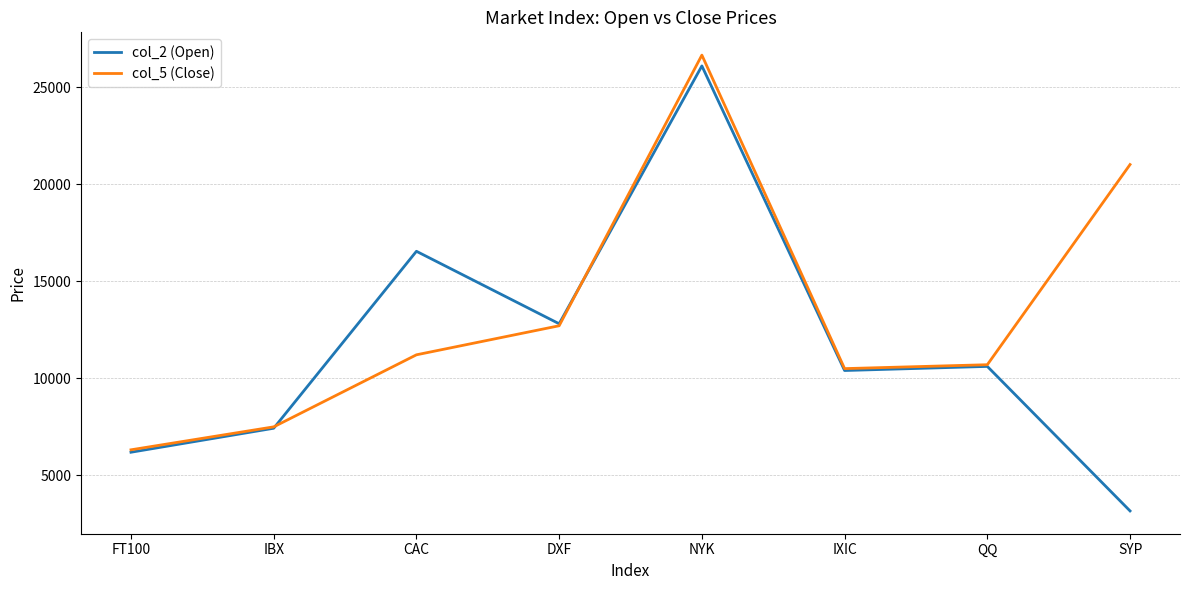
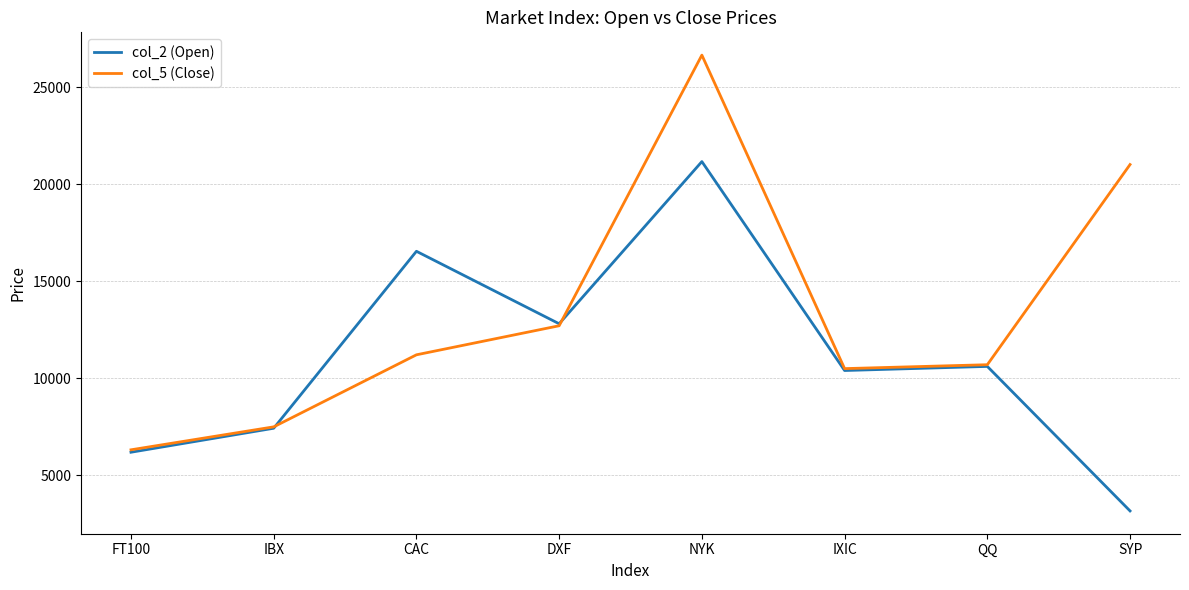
  {
    "col_2 (Open)": {
      "CAC": 16500,
-     "NYK": 26100,
+     "NYK": 21200,
      "SYP": 3200
    },
    "col_5 (Close)": {
      "CAC": 11200,
      "NYK": 26600,
      "SYP": 21000
    }
  }
